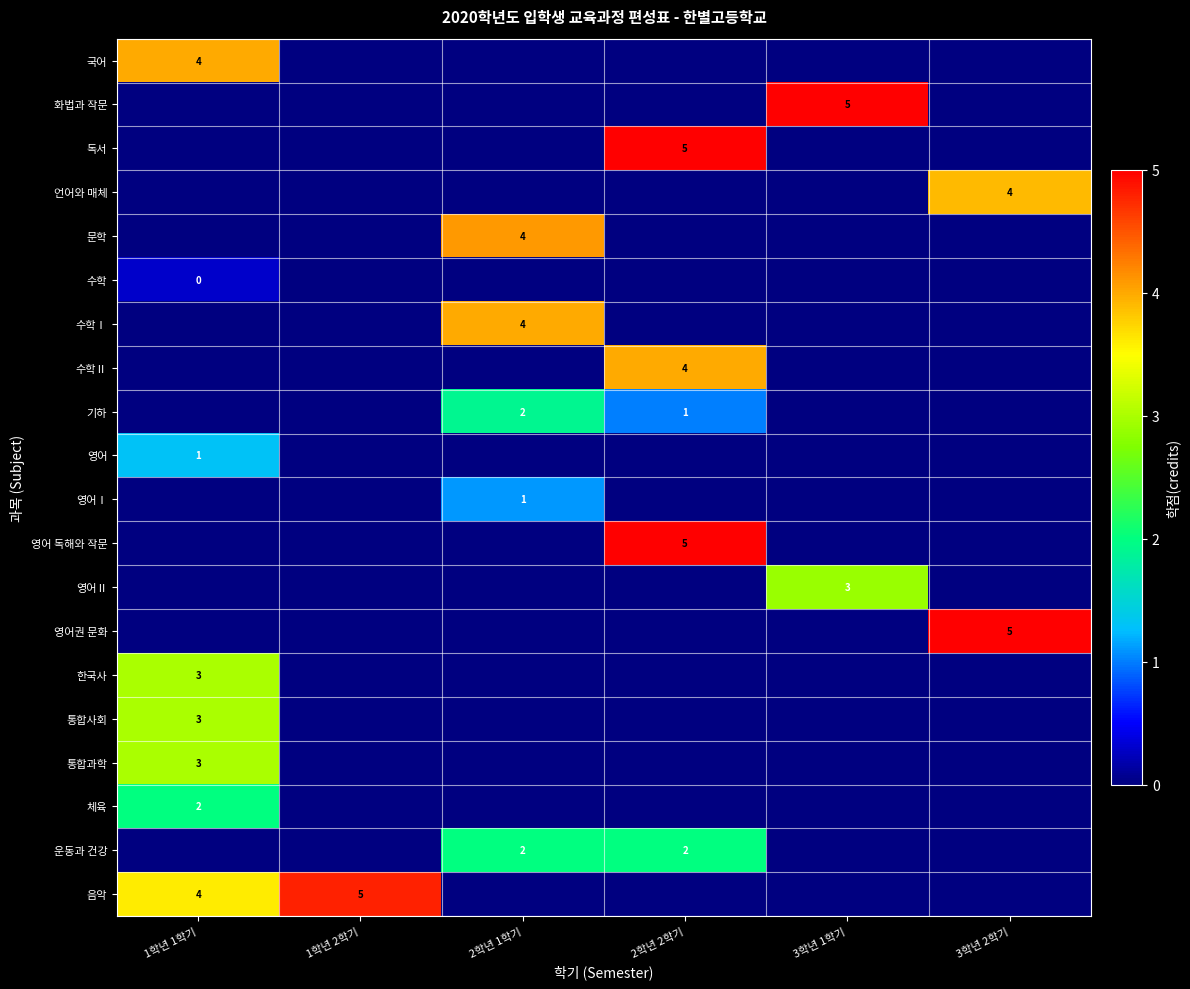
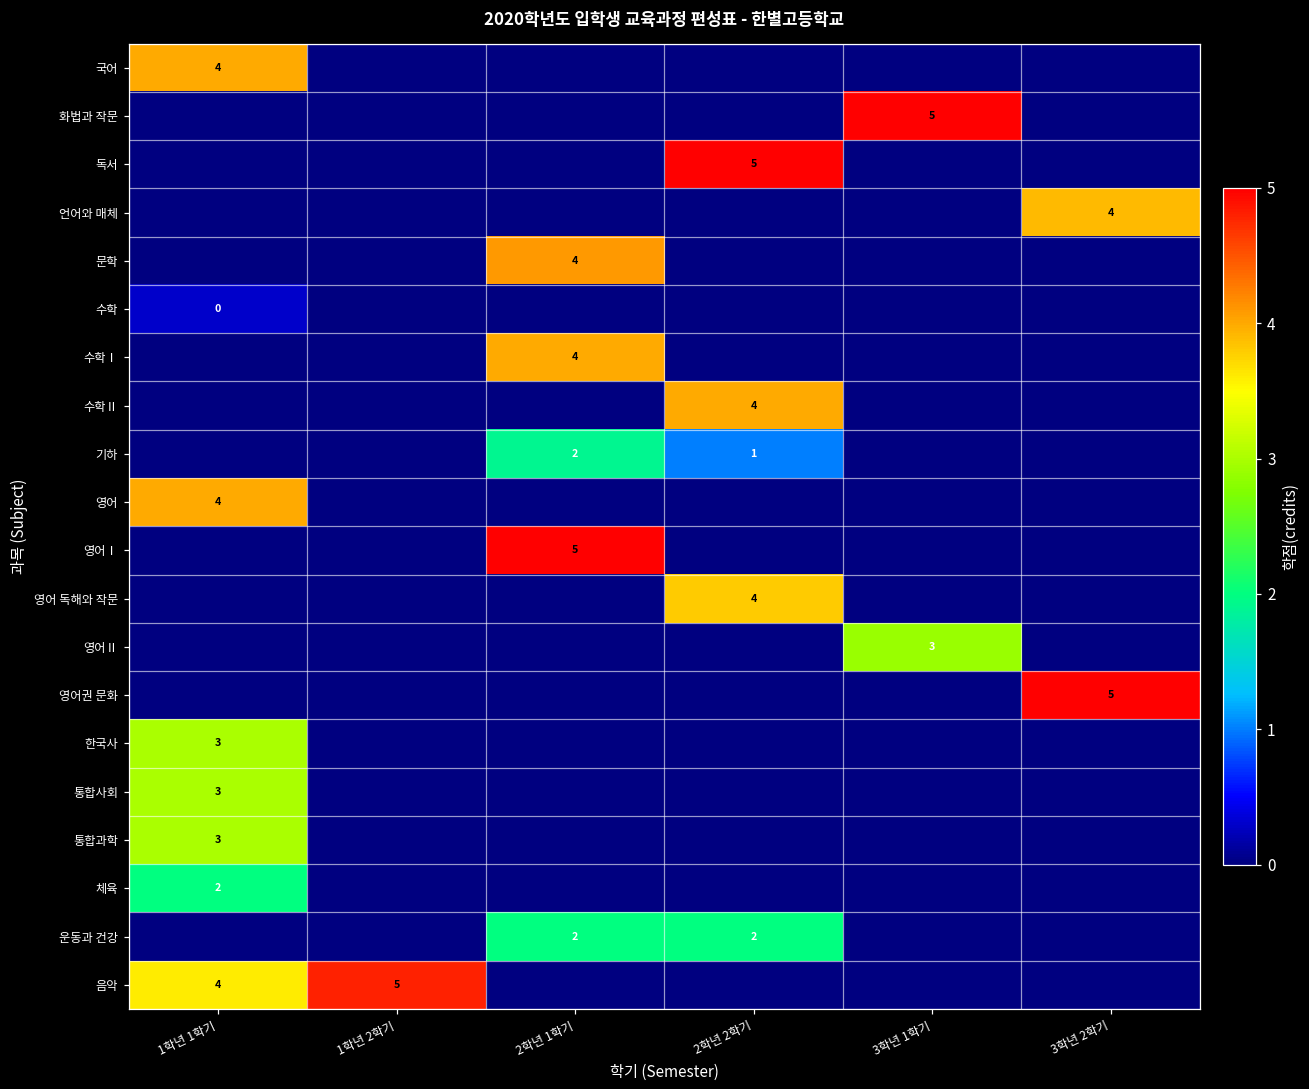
  {
    "국어": {
      "1학년 1학기": 4
    },
    "화법과 작문": {
      "3학년 1학기": 5
    },
    "독서": {
      "2학년 2학기": 5
    },
    "언어와 매체": {
      "3학년 2학기": 4
    },
    "문학": {
      "2학년 1학기": 4
    },
    "수학": {
      "1학년 1학기": 0
    },
    "수학Ⅰ": {
      "2학년 1학기": 4
    },
    "수학Ⅱ": {
      "2학년 2학기": 4
    },
    "기하": {
      "2학년 1학기": 2,
      "2학년 2학기": 1
    },
    "영어": {
-     "1학년 1학기": 1
+     "1학년 1학기": 4
    },
    "영어Ⅰ": {
-     "2학년 1학기": 1
+     "2학년 1학기": 5
    },
    "영어 독해와 작문": {
-     "2학년 2학기": 5
+     "2학년 2학기": 4
    },
    "영어Ⅱ": {
      "3학년 1학기": 3
    },
    "영어권 문화": {
      "3학년 2학기": 5
    },
    "한국사": {
      "1학년 1학기": 3
    },
    "통합사회": {
      "1학년 1학기": 3
    },
    "통합과학": {
      "1학년 1학기": 3
    },
    "체육": {
      "1학년 1학기": 2
    },
    "운동과 건강": {
      "2학년 1학기": 2,
      "2학년 2학기": 2
    },
    "음악": {
      "1학년 1학기": 4,
      "1학년 2학기": 5
    }
  }
